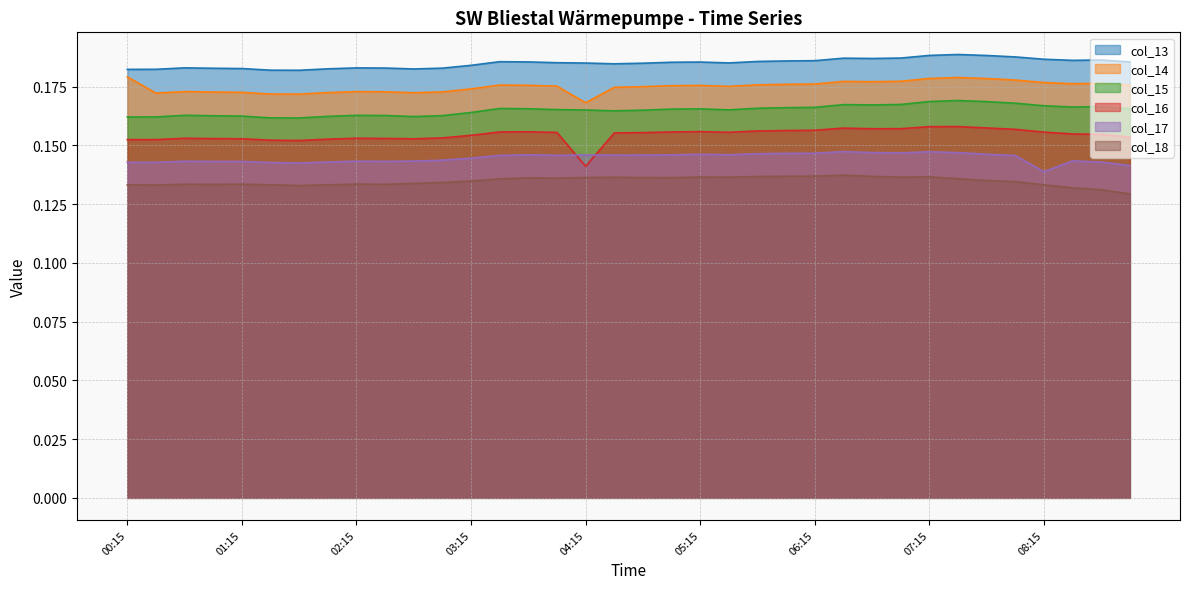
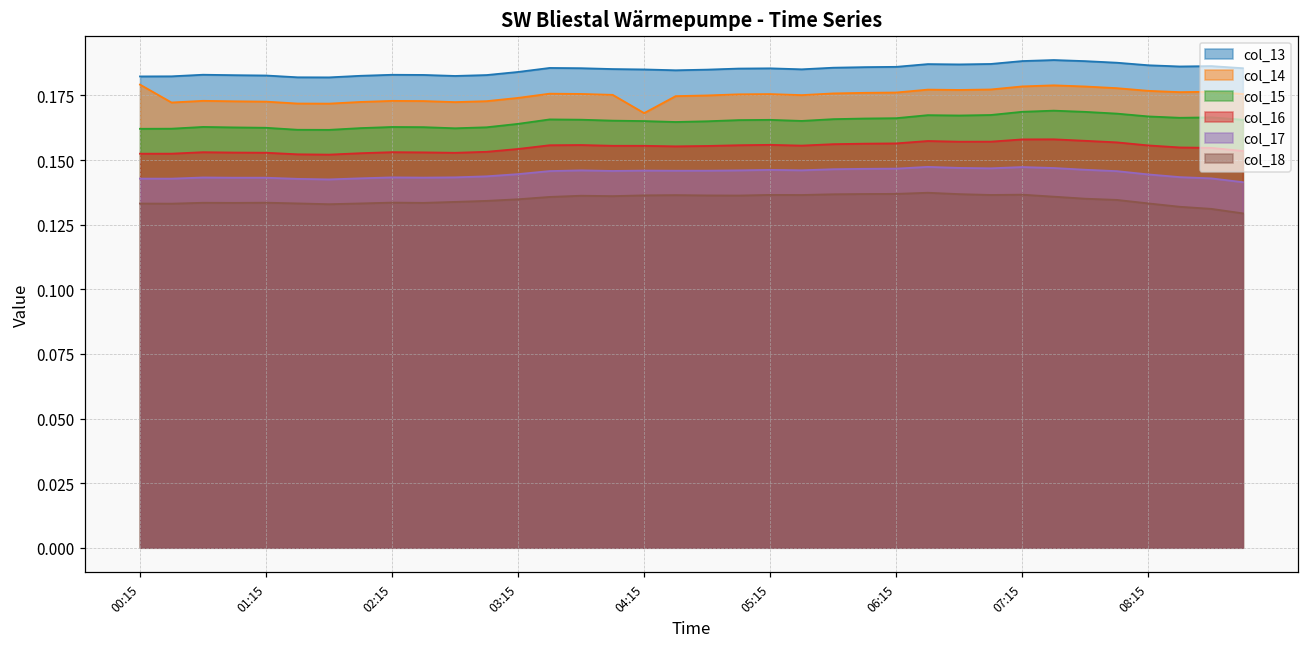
  {
    "col_13": {
      "00:15": 0.182,
      "01:15": 0.183,
      "02:15": 0.183,
      "03:15": 0.184,
      "04:15": 0.185,
      "05:15": 0.185,
      "06:15": 0.186,
      "07:15": 0.188,
      "08:15": 0.187
    },
    "col_14": {
      "00:15": 0.179,
      "01:15": 0.173,
      "02:15": 0.173,
      "03:15": 0.174,
      "04:15": 0.168,
      "05:15": 0.176,
      "06:15": 0.176,
      "07:15": 0.179,
      "08:15": 0.177
    },
    "col_15": {
      "00:15": 0.162,
      "01:15": 0.162,
      "02:15": 0.163,
      "03:15": 0.164,
      "04:15": 0.165,
      "05:15": 0.166,
      "06:15": 0.166,
      "07:15": 0.169,
      "08:15": 0.167
    },
    "col_16": {
      "00:15": 0.152,
      "01:15": 0.153,
      "02:15": 0.153,
      "03:15": 0.154,
-     "04:15": 0.141,
+     "04:15": 0.156,
      "05:15": 0.156,
      "06:15": 0.156,
      "07:15": 0.158,
      "08:15": 0.156
    },
    "col_17": {
      "00:15": 0.143,
      "01:15": 0.143,
      "02:15": 0.143,
      "03:15": 0.145,
      "04:15": 0.146,
      "05:15": 0.146,
      "06:15": 0.147,
      "07:15": 0.147,
-     "08:15": 0.139
+     "08:15": 0.144
    },
    "col_18": {
      "00:15": 0.133,
      "01:15": 0.134,
      "02:15": 0.134,
      "03:15": 0.135,
      "04:15": 0.136,
      "05:15": 0.137,
      "06:15": 0.137,
      "07:15": 0.137,
      "08:15": 0.133
    }
  }
